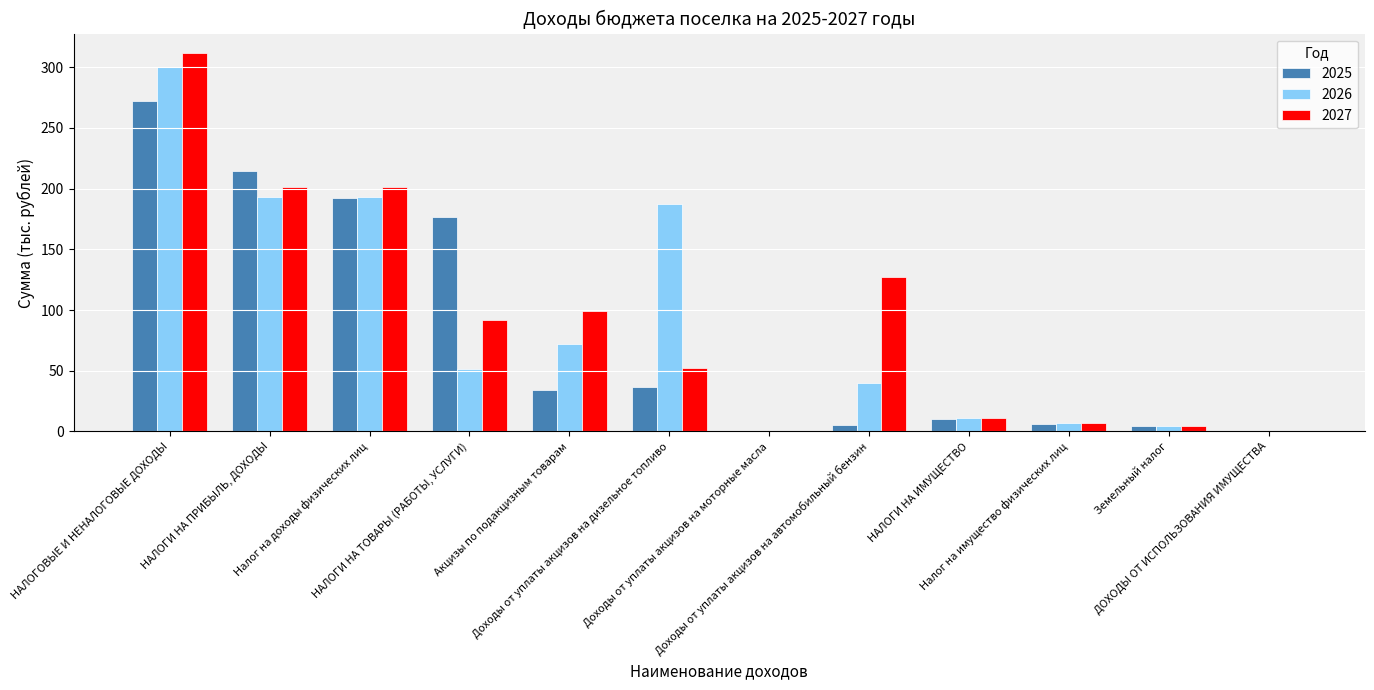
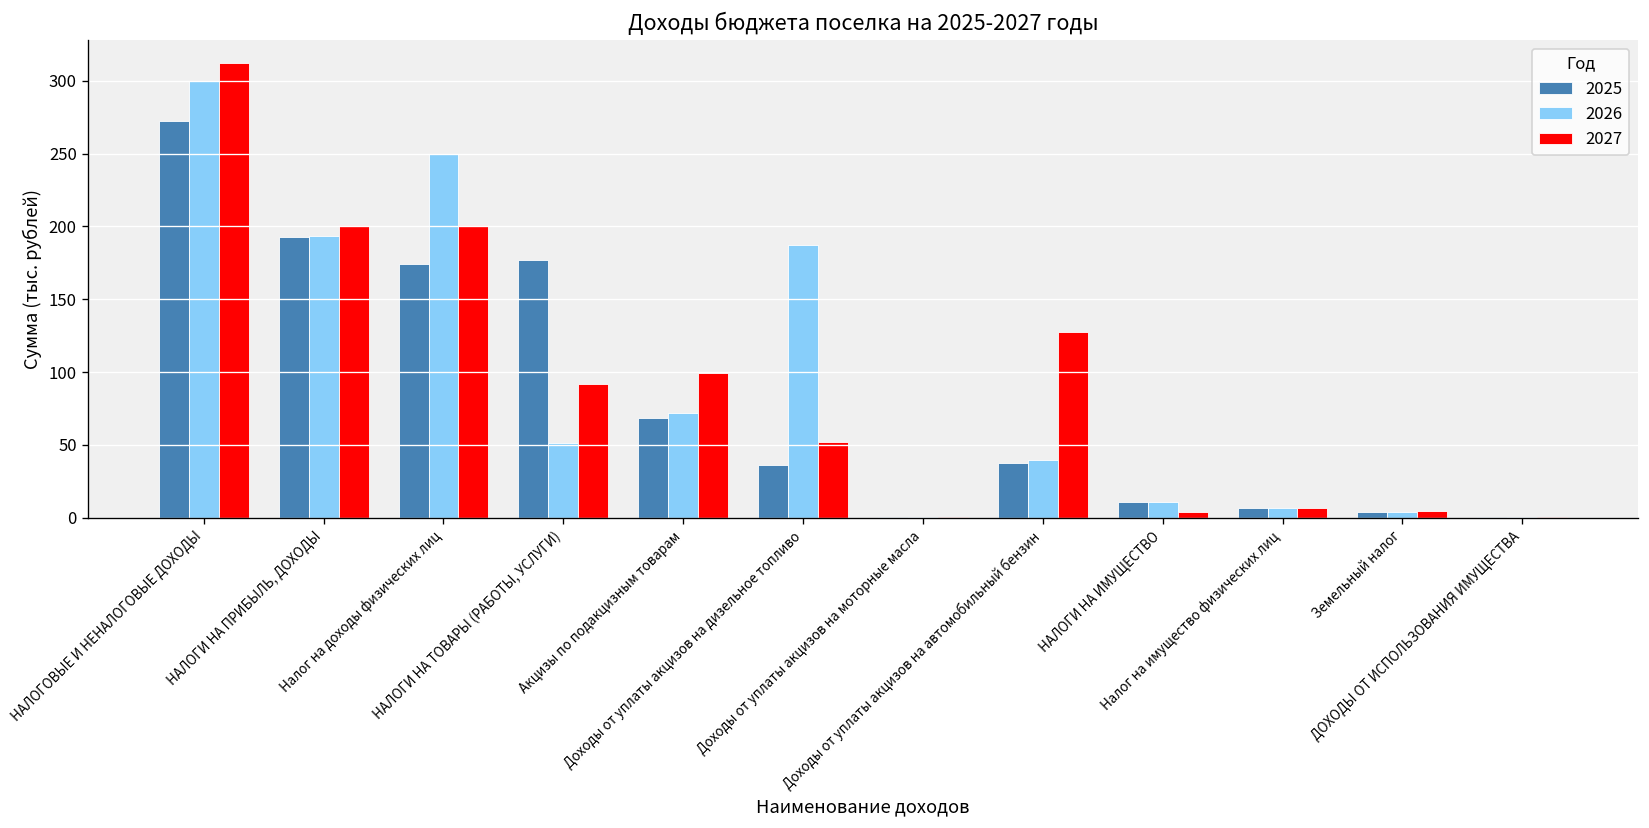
  {
    "2025": {
      "НАЛОГОВЫЕ И НЕНАЛОГОВЫЕ ДОХОДЫ": 272,
-     "НАЛОГИ НА ПРИБЫЛЬ, ДОХОДЫ": 215,
-     "Налог на доходы физических лиц": 192,
+     "НАЛОГИ НА ПРИБЫЛЬ, ДОХОДЫ": 192,
+     "Налог на доходы физических лиц": 174,
      "НАЛОГИ НА ТОВАРЫ (РАБОТЫ, УСЛУГИ)": 177,
-     "Акцизы по подакцизным товарам": 34,
+     "Акцизы по подакцизным товарам": 69,
      "Доходы от уплаты акцизов на дизельное топливо": 37,
-     "Доходы от уплаты акцизов на автомобильный бензин": 6,
+     "Доходы от уплаты акцизов на автомобильный бензин": 38,
      "НАЛОГИ НА ИМУЩЕСТВО": 11,
      "Налог на имущество физических лиц": 6,
      "Земельный налог": 4
    },
    "2026": {
      "НАЛОГОВЫЕ И НЕНАЛОГОВЫЕ ДОХОДЫ": 300,
      "НАЛОГИ НА ПРИБЫЛЬ, ДОХОДЫ": 193,
-     "Налог на доходы физических лиц": 193,
+     "Налог на доходы физических лиц": 250,
      "НАЛОГИ НА ТОВАРЫ (РАБОТЫ, УСЛУГИ)": 51,
      "Акцизы по подакцизным товарам": 72,
      "Доходы от уплаты акцизов на дизельное топливо": 187,
      "Доходы от уплаты акцизов на автомобильный бензин": 40,
      "НАЛОГИ НА ИМУЩЕСТВО": 11,
      "Налог на имущество физических лиц": 7,
      "Земельный налог": 4
    },
    "2027": {
      "НАЛОГОВЫЕ И НЕНАЛОГОВЫЕ ДОХОДЫ": 312,
      "НАЛОГИ НА ПРИБЫЛЬ, ДОХОДЫ": 201,
      "Налог на доходы физических лиц": 201,
      "НАЛОГИ НА ТОВАРЫ (РАБОТЫ, УСЛУГИ)": 92,
      "Акцизы по подакцизным товарам": 99,
      "Доходы от уплаты акцизов на дизельное топливо": 52,
      "Доходы от уплаты акцизов на автомобильный бензин": 127,
-     "НАЛОГИ НА ИМУЩЕСТВО": 11,
+     "НАЛОГИ НА ИМУЩЕСТВО": 4,
      "Налог на имущество физических лиц": 7,
      "Земельный налог": 4
    }
  }
